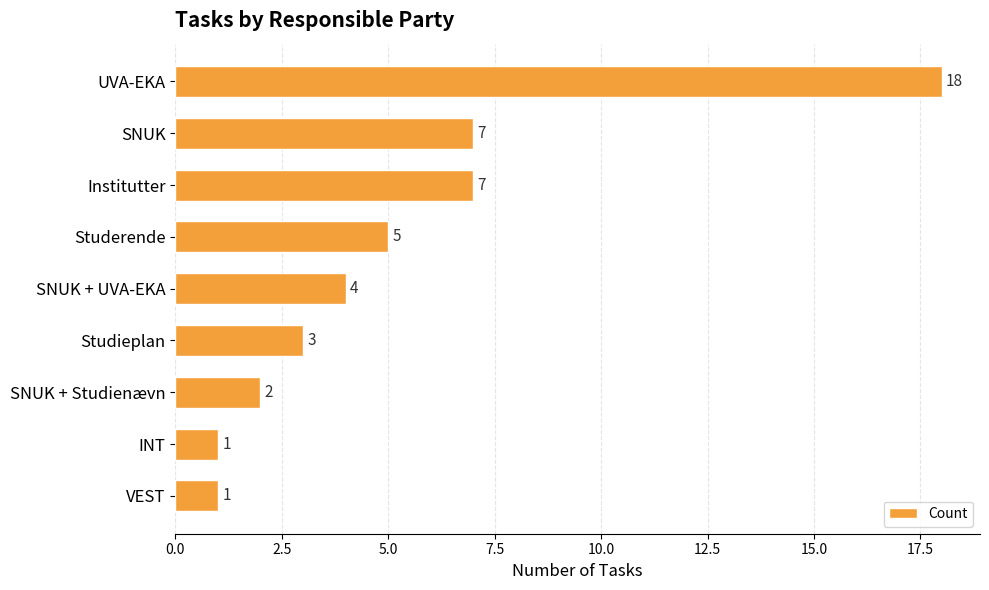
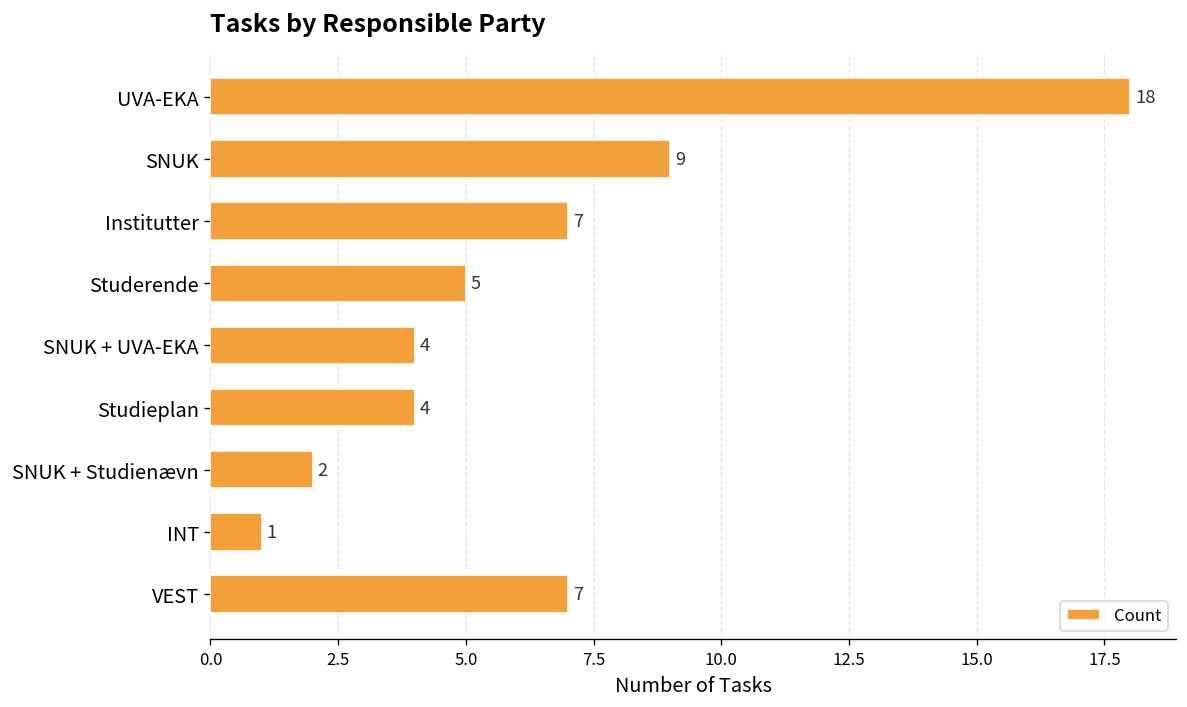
  {
    "UVA-EKA": 18,
-   "SNUK": 7,
+   "SNUK": 9,
    "Institutter": 7,
    "Studerende": 5,
    "SNUK + UVA-EKA": 4,
-   "Studieplan": 3,
+   "Studieplan": 4,
    "SNUK + Studienævn": 2,
    "INT": 1,
-   "VEST": 1
+   "VEST": 7
  }
